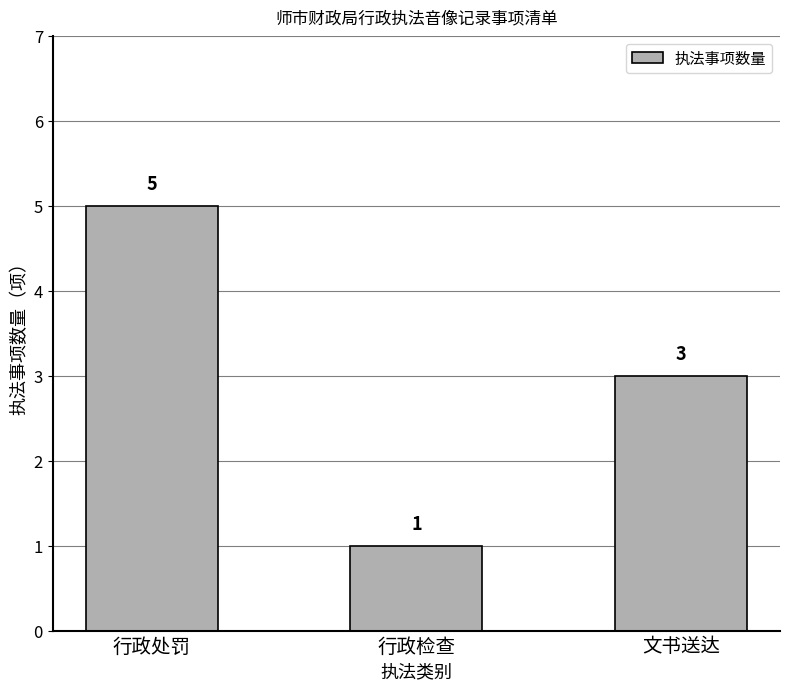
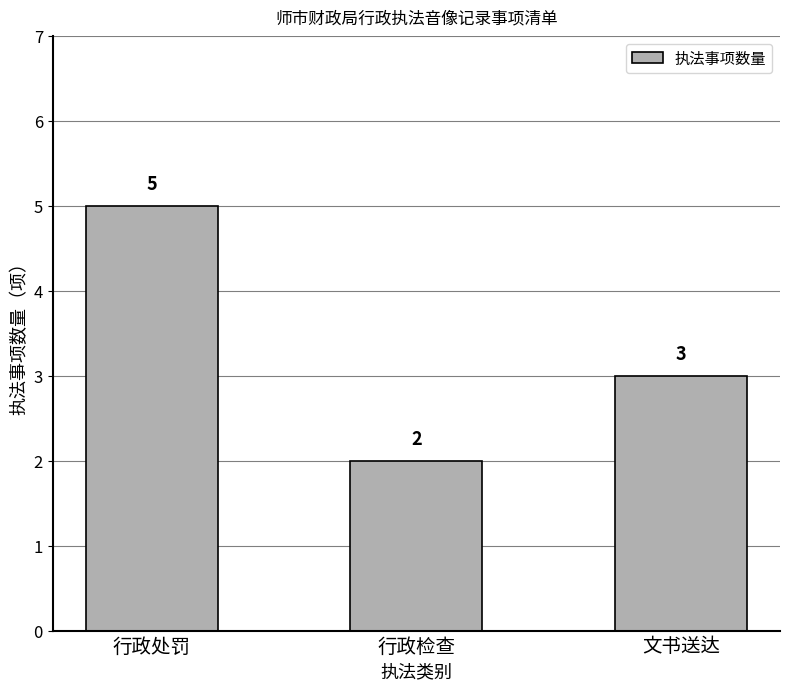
  {
    "行政处罚": 5,
-   "行政检查": 1,
+   "行政检查": 2,
    "文书送达": 3
  }
